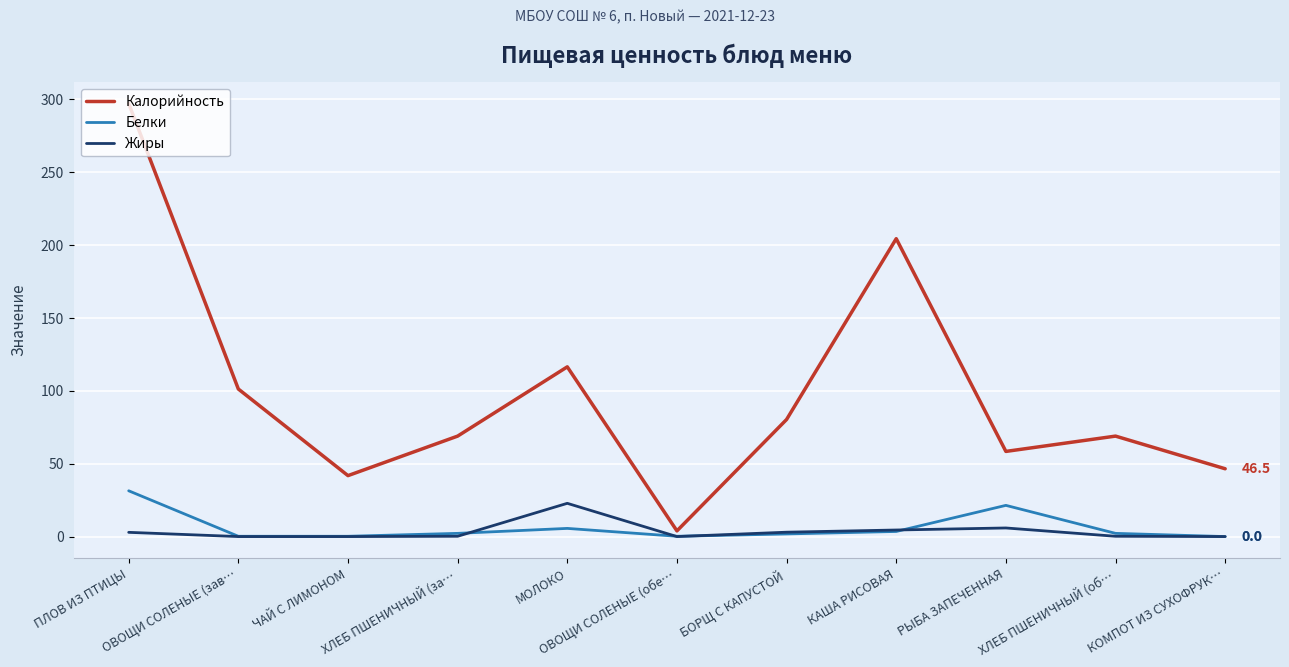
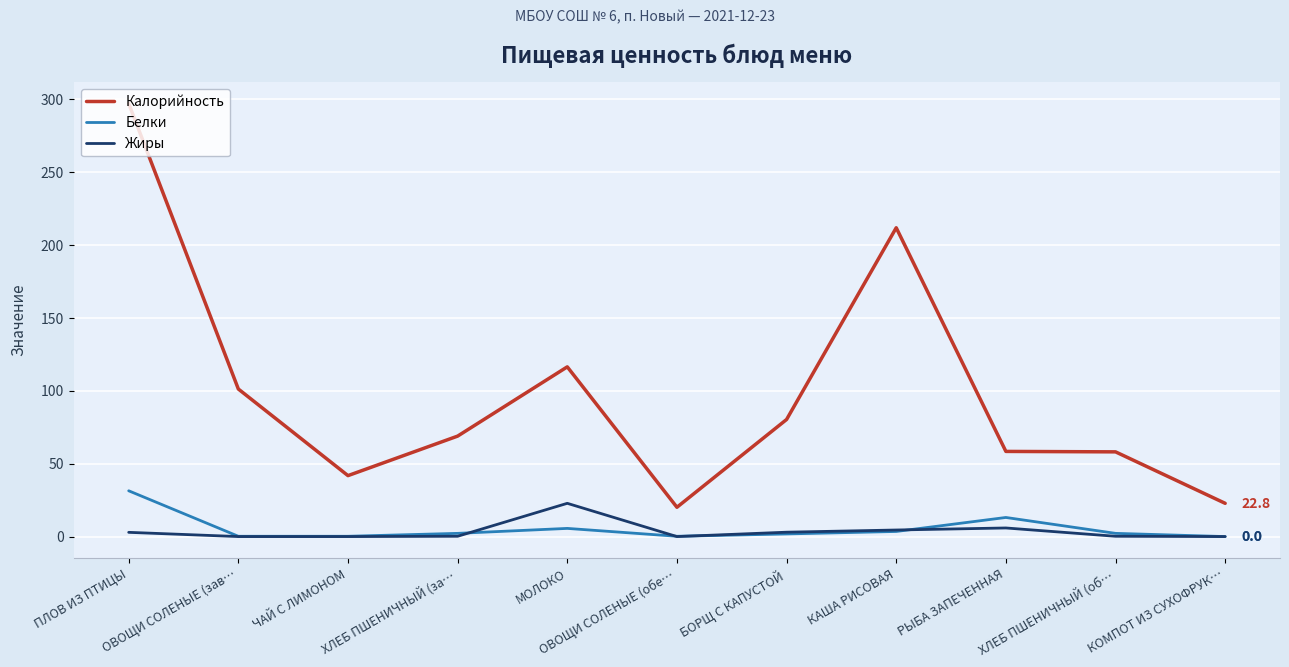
  {
    "Калорийность": {
-     "ОВОЩИ СОЛЕНЫЕ (обе…": 4,
-     "КАША РИСОВАЯ": 204,
-     "ХЛЕБ ПШЕНИЧНЫЙ (об…": 69,
-     "КОМПОТ ИЗ СУХОФРУК…": 46.5
+     "ОВОЩИ СОЛЕНЫЕ (обе…": 20,
+     "КАША РИСОВАЯ": 212,
+     "ХЛЕБ ПШЕНИЧНЫЙ (об…": 58,
+     "КОМПОТ ИЗ СУХОФРУК…": 22.8
    },
    "Белки": {
      "ПЛОВ ИЗ ПТИЦЫ": 31,
      "ХЛЕБ ПШЕНИЧНЫЙ (за…": 2,
      "МОЛОКО": 6,
-     "РЫБА ЗАПЕЧЕННАЯ": 21,
+     "РЫБА ЗАПЕЧЕННАЯ": 13,
      "ХЛЕБ ПШЕНИЧНЫЙ (об…": 2
    },
    "Жиры": {
      "ПЛОВ ИЗ ПТИЦЫ": 3,
      "ХЛЕБ ПШЕНИЧНЫЙ (за…": 0,
      "МОЛОКО": 23,
      "РЫБА ЗАПЕЧЕННАЯ": 6,
      "ХЛЕБ ПШЕНИЧНЫЙ (об…": 0
    }
  }
